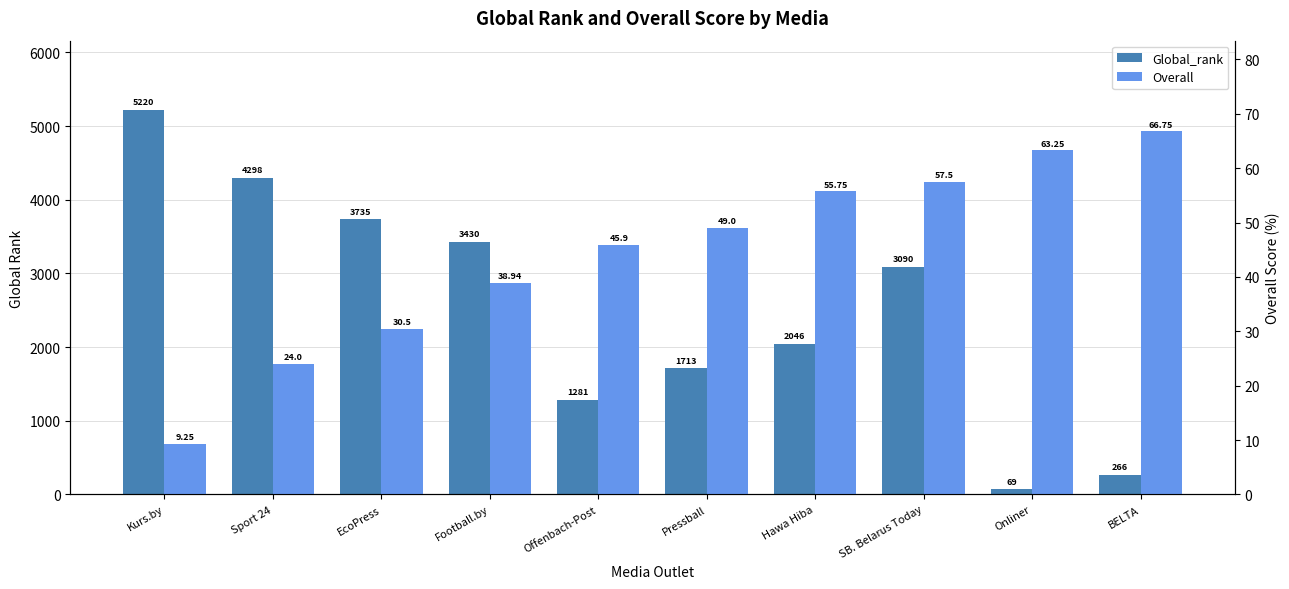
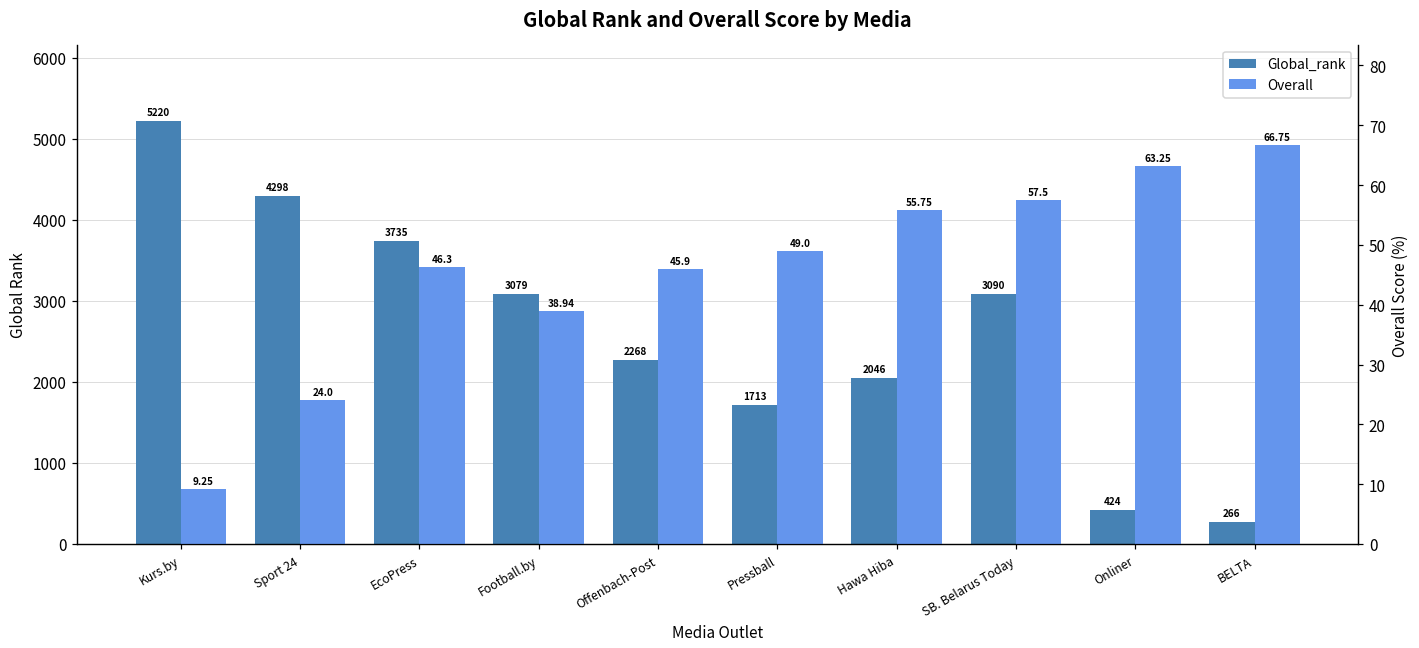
  {
    "Global_rank": {
      "Kurs.by": 5220,
      "Sport 24": 4298,
      "EcoPress": 3735,
-     "Football.by": 3430,
-     "Offenbach-Post": 1281,
+     "Football.by": 3079,
+     "Offenbach-Post": 2268,
      "Pressball": 1713,
      "Hawa Hiba": 2046,
      "SB. Belarus Today": 3090,
-     "Onliner": 69,
+     "Onliner": 424,
      "BELTA": 266
    },
    "Overall": {
      "Kurs.by": 9.25,
      "Sport 24": 24.0,
-     "EcoPress": 30.5,
+     "EcoPress": 46.3,
      "Football.by": 38.94,
      "Offenbach-Post": 45.9,
      "Pressball": 49.0,
      "Hawa Hiba": 55.75,
      "SB. Belarus Today": 57.5,
      "Onliner": 63.25,
      "BELTA": 66.75
    }
  }
